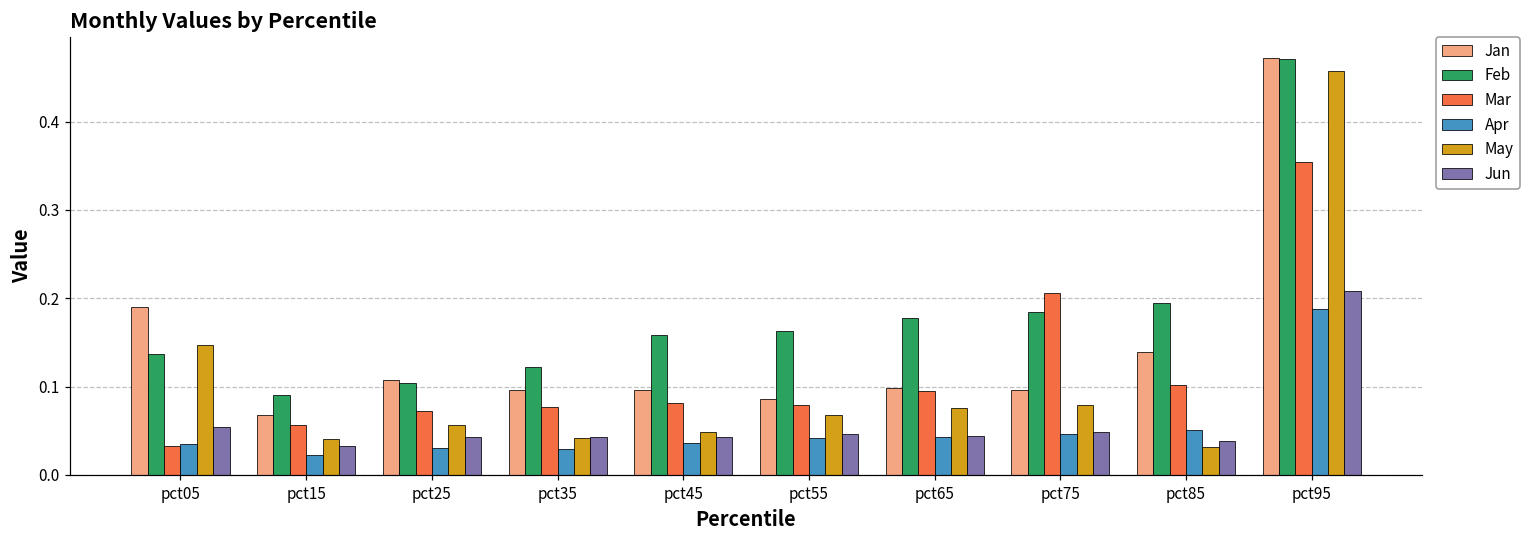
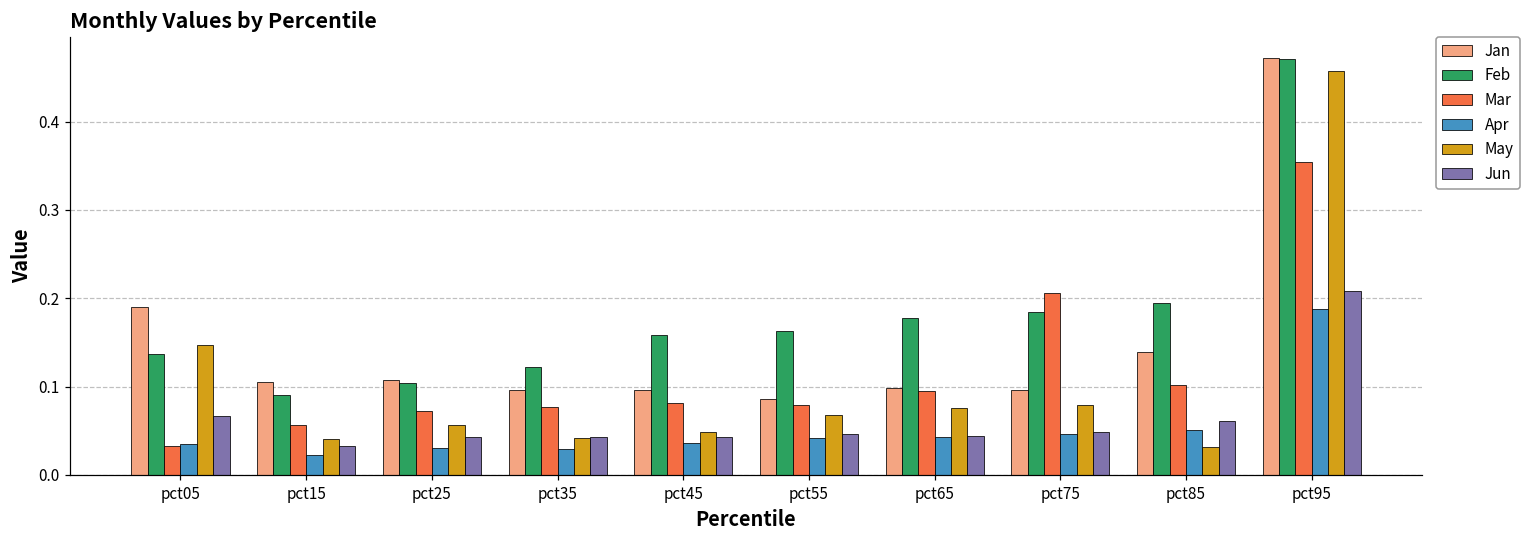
  {
    "Jan": {
      "pct05": 0.19,
-     "pct15": 0.07,
+     "pct15": 0.11,
      "pct25": 0.11,
      "pct35": 0.10,
      "pct45": 0.10,
      "pct55": 0.09,
      "pct65": 0.10,
      "pct75": 0.10,
      "pct85": 0.14,
      "pct95": 0.47
    },
    "Feb": {
      "pct05": 0.14,
      "pct15": 0.09,
      "pct25": 0.10,
      "pct35": 0.12,
      "pct45": 0.16,
      "pct55": 0.16,
      "pct65": 0.18,
      "pct75": 0.18,
      "pct85": 0.20,
      "pct95": 0.47
    },
    "Mar": {
      "pct05": 0.03,
      "pct15": 0.06,
      "pct25": 0.07,
      "pct35": 0.08,
      "pct45": 0.08,
      "pct55": 0.08,
      "pct65": 0.09,
      "pct75": 0.21,
      "pct85": 0.10,
      "pct95": 0.35
    },
    "Apr": {
      "pct05": 0.04,
      "pct15": 0.02,
      "pct25": 0.03,
      "pct35": 0.03,
      "pct45": 0.04,
      "pct55": 0.04,
      "pct65": 0.04,
      "pct75": 0.05,
      "pct85": 0.05,
      "pct95": 0.19
    },
    "May": {
      "pct05": 0.15,
      "pct15": 0.04,
      "pct25": 0.06,
      "pct35": 0.04,
      "pct45": 0.05,
      "pct55": 0.07,
      "pct65": 0.08,
      "pct75": 0.08,
      "pct85": 0.03,
      "pct95": 0.46
    },
    "Jun": {
-     "pct05": 0.05,
+     "pct05": 0.07,
      "pct15": 0.03,
      "pct25": 0.04,
      "pct35": 0.04,
      "pct45": 0.04,
      "pct55": 0.05,
      "pct65": 0.04,
      "pct75": 0.05,
-     "pct85": 0.04,
+     "pct85": 0.06,
      "pct95": 0.21
    }
  }
